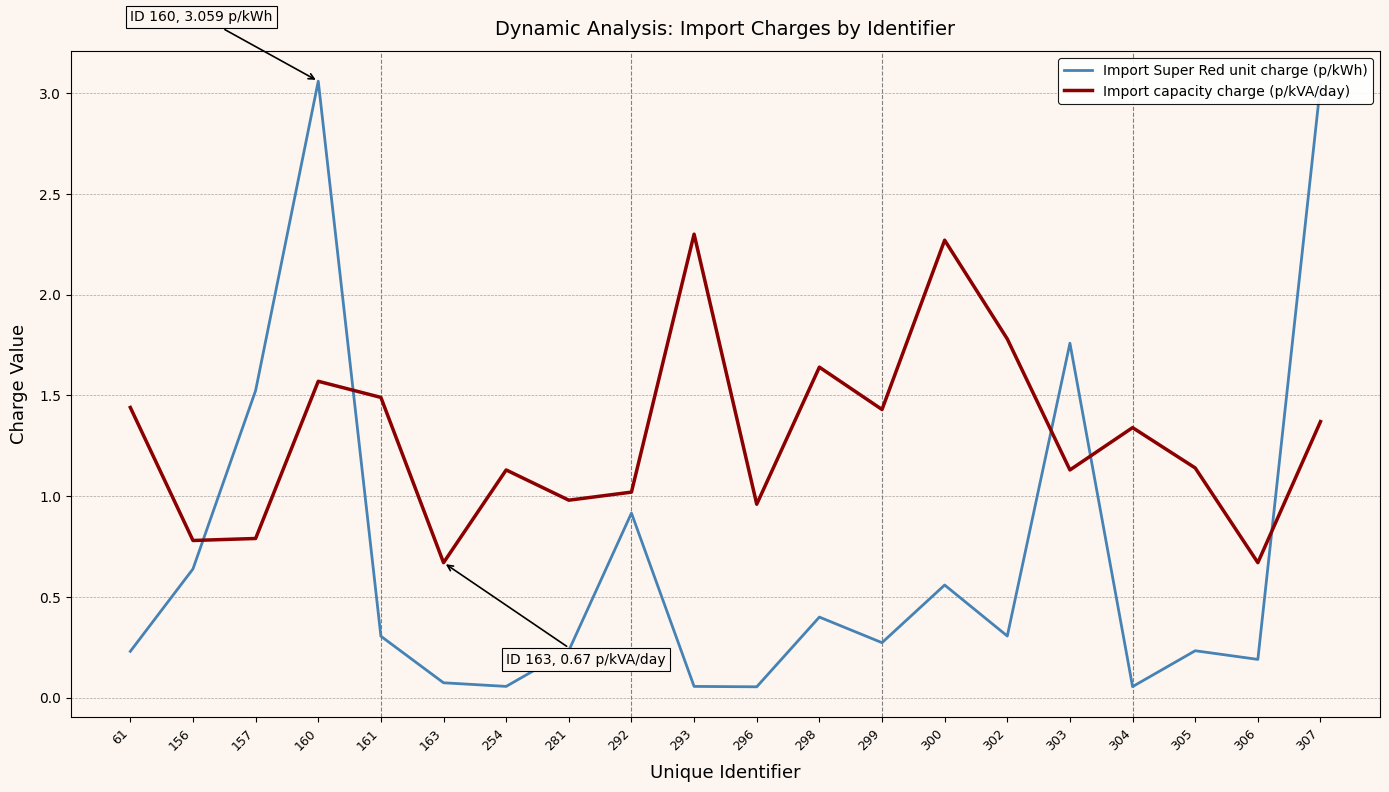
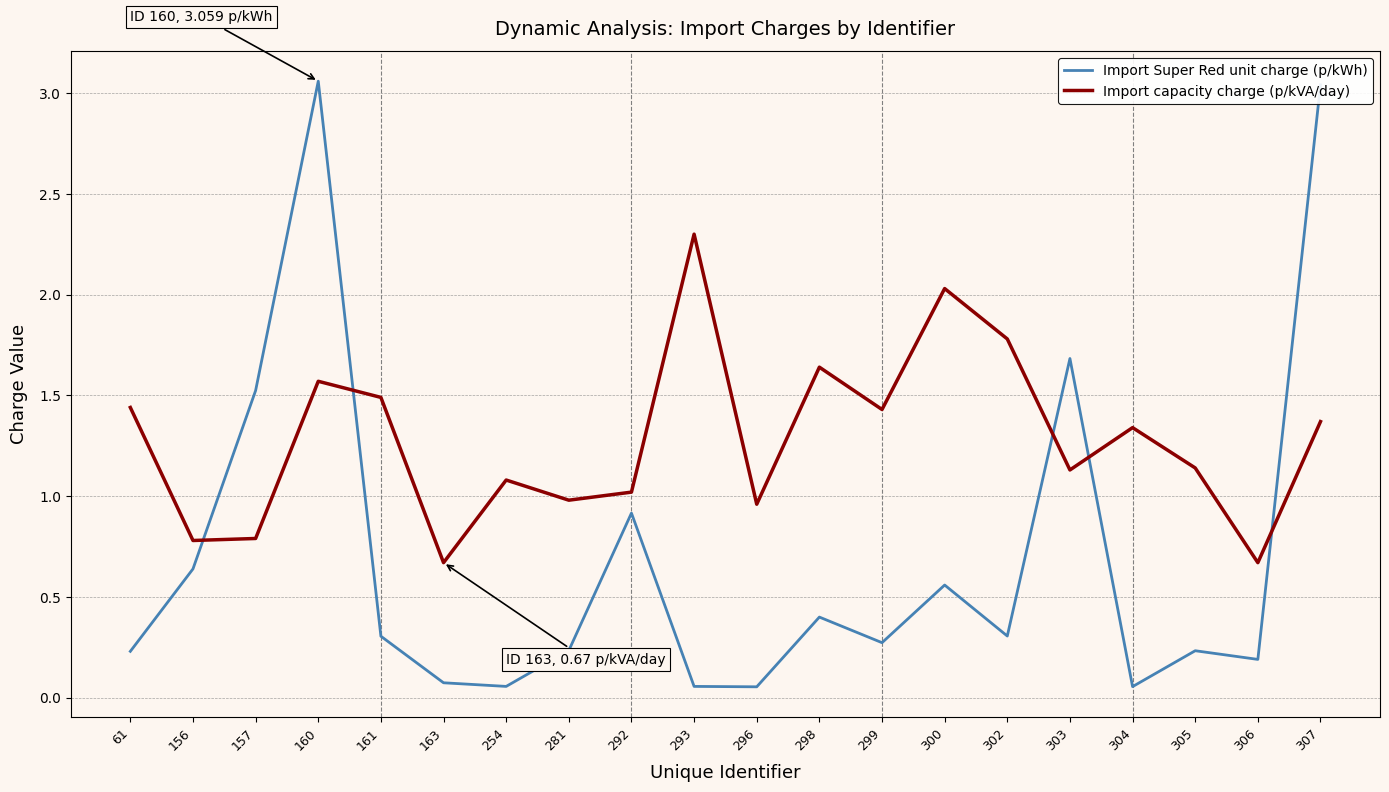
  {
    "Import Super Red unit charge (p/kWh)": {
      "61": 0.23,
      "156": 0.64,
      "157": 1.52,
      "161": 0.31,
      "163": 0.07,
      "254": 0.06,
      "292": 0.92,
      "293": 0.06,
      "296": 0.05,
      "298": 0.40,
      "299": 0.27,
      "300": 0.56,
      "302": 0.31,
-     "303": 1.76,
+     "303": 1.68,
      "304": 0.06,
      "305": 0.23,
      "306": 0.19
    },
    "Import capacity charge (p/kVA/day)": {
      "61": 1.44,
      "156": 0.78,
      "157": 0.79,
      "160": 1.57,
      "161": 1.49,
      "163": 0.67,
-     "254": 1.13,
+     "254": 1.08,
      "281": 0.98,
      "292": 1.02,
      "293": 2.30,
      "296": 0.96,
      "298": 1.64,
      "299": 1.43,
-     "300": 2.27,
+     "300": 2.03,
      "302": 1.78,
      "303": 1.13,
      "304": 1.34,
      "305": 1.14,
      "306": 0.67,
      "307": 1.37
    }
  }
